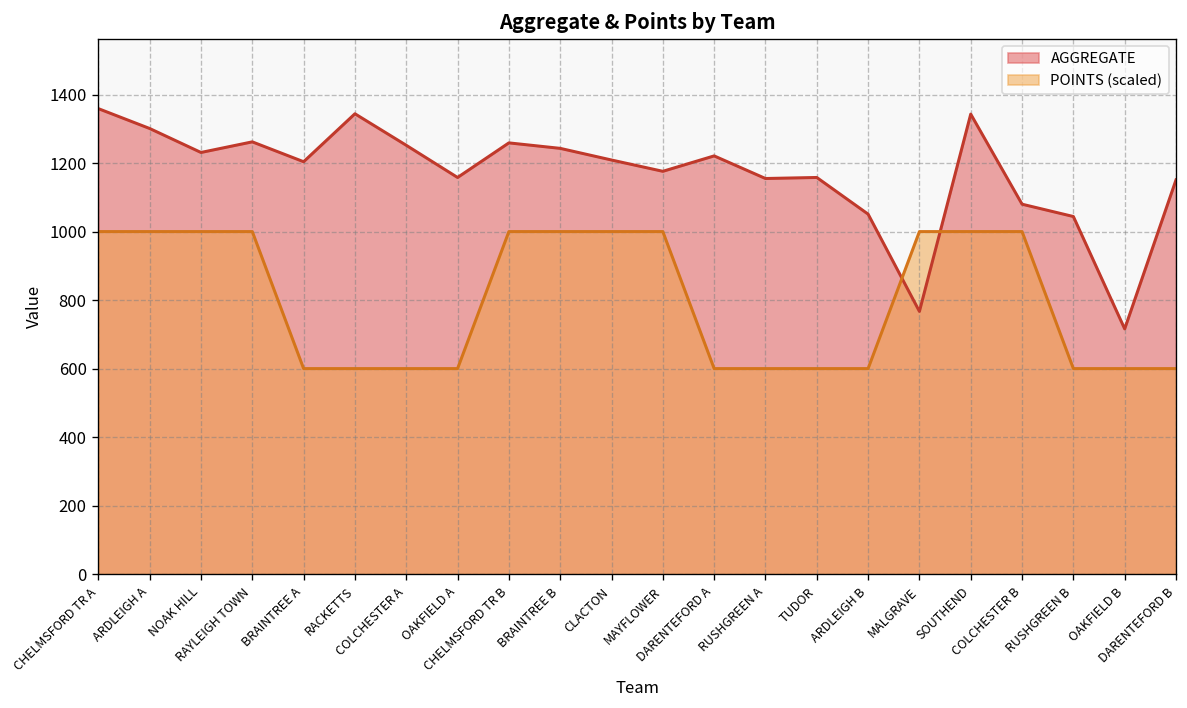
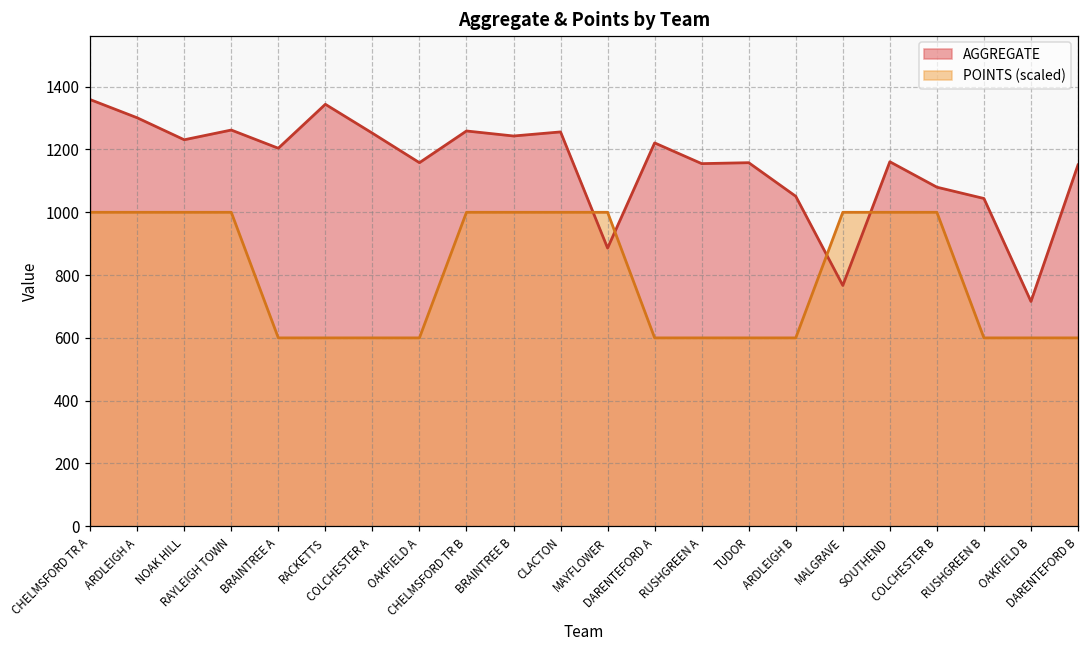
  {
    "AGGREGATE": {
      "CHELMSFORD TR A": 1360,
      "ARDLEIGH A": 1300,
      "NOAK HILL": 1230,
      "RAYLEIGH TOWN": 1260,
      "BRAINTREE A": 1200,
      "RACKETTS": 1340,
      "COLCHESTER A": 1250,
      "OAKFIELD A": 1160,
      "CHELMSFORD TR B": 1260,
      "BRAINTREE B": 1240,
-     "CLACTON": 1210,
-     "MAYFLOWER": 1180,
+     "CLACTON": 1260,
+     "MAYFLOWER": 890,
      "DARENTEFORD A": 1220,
      "RUSHGREEN A": 1160,
      "TUDOR": 1160,
      "ARDLEIGH B": 1050,
      "MALGRAVE": 770,
-     "SOUTHEND": 1340,
+     "SOUTHEND": 1160,
      "COLCHESTER B": 1080,
      "RUSHGREEN B": 1040,
      "OAKFIELD B": 720,
      "DARENTEFORD B": 1150
    },
    "POINTS (scaled)": {
      "CHELMSFORD TR A": 1000,
      "ARDLEIGH A": 1000,
      "NOAK HILL": 1000,
      "RAYLEIGH TOWN": 1000,
      "BRAINTREE A": 600,
      "RACKETTS": 600,
      "COLCHESTER A": 600,
      "OAKFIELD A": 600,
      "CHELMSFORD TR B": 1000,
      "BRAINTREE B": 1000,
      "CLACTON": 1000,
      "MAYFLOWER": 1000,
      "DARENTEFORD A": 600,
      "RUSHGREEN A": 600,
      "TUDOR": 600,
      "ARDLEIGH B": 600,
      "MALGRAVE": 1000,
      "SOUTHEND": 1000,
      "COLCHESTER B": 1000,
      "RUSHGREEN B": 600,
      "OAKFIELD B": 600,
      "DARENTEFORD B": 600
    }
  }
